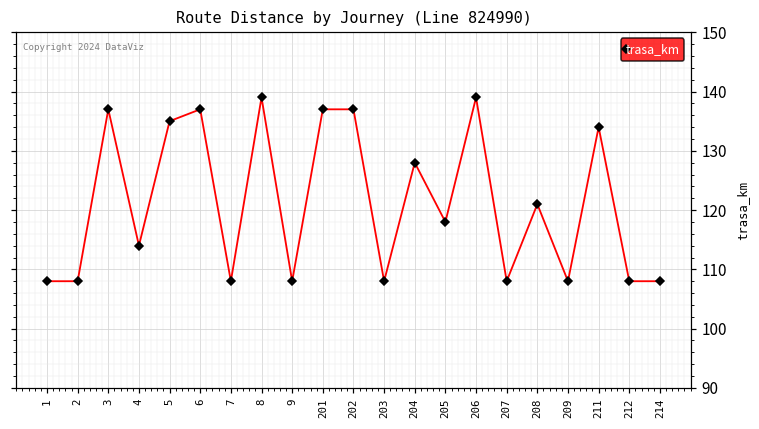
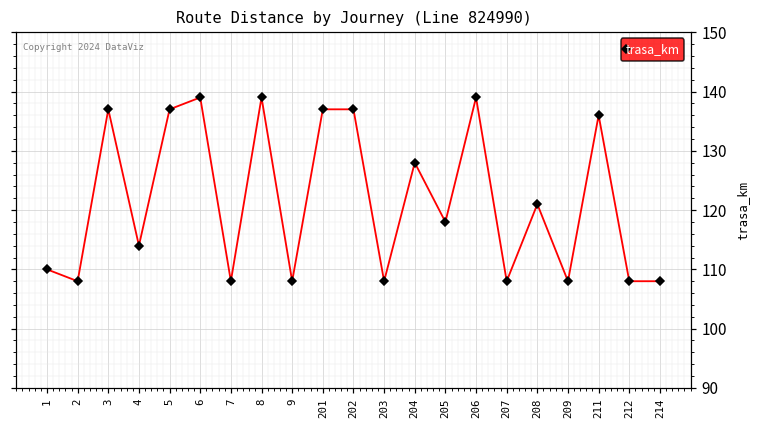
  {
-   "1": 108,
+   "1": 110,
    "2": 108,
    "3": 137,
    "4": 114,
-   "5": 135,
-   "6": 137,
+   "5": 137,
+   "6": 139,
    "7": 108,
    "8": 139,
    "9": 108,
    "201": 137,
    "202": 137,
    "203": 108,
    "204": 128,
    "205": 118,
    "206": 139,
    "207": 108,
    "208": 121,
    "209": 108,
-   "211": 134,
+   "211": 136,
    "212": 108,
    "214": 108
  }
